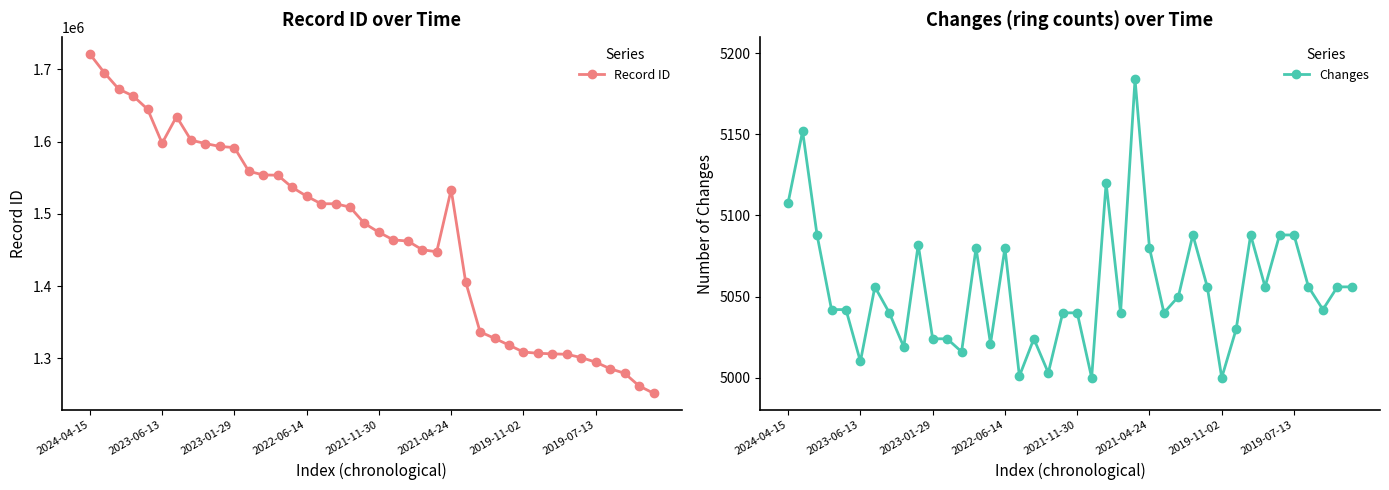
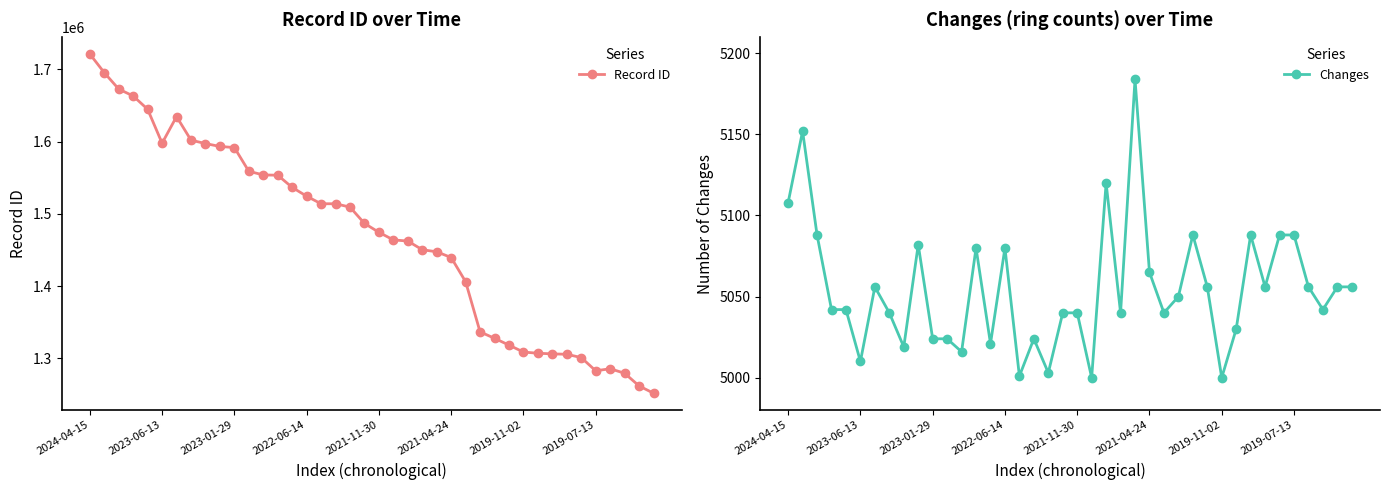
  {
    "Record ID over Time": {
      "2024-04-15": 1720000,
      "2023-06-13": 1600000,
      "2023-01-29": 1590000,
      "2022-06-14": 1520000,
      "2021-11-30": 1470000,
-     "2021-04-24": 1530000,
+     "2021-04-24": 1440000,
      "2019-11-02": 1310000,
-     "2019-07-13": 1290000
+     "2019-07-13": 1280000
    },
    "Changes (ring counts) over Time": {
      "2024-04-15": 5108,
      "2023-06-13": 5010,
      "2023-01-29": 5024,
      "2022-06-14": 5080,
      "2021-11-30": 5040,
-     "2021-04-24": 5080,
+     "2021-04-24": 5065,
      "2019-11-02": 5000,
      "2019-07-13": 5088
    }
  }
